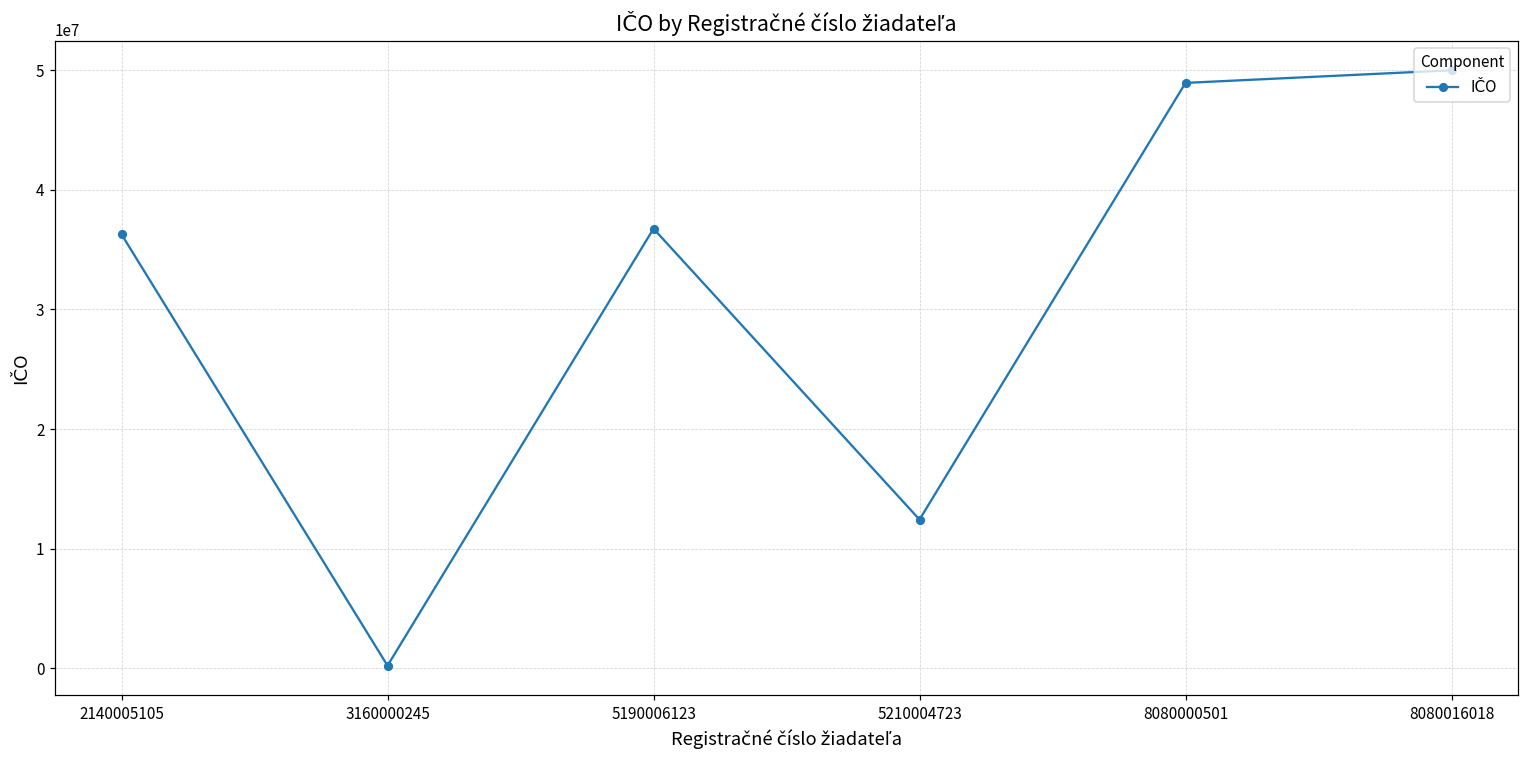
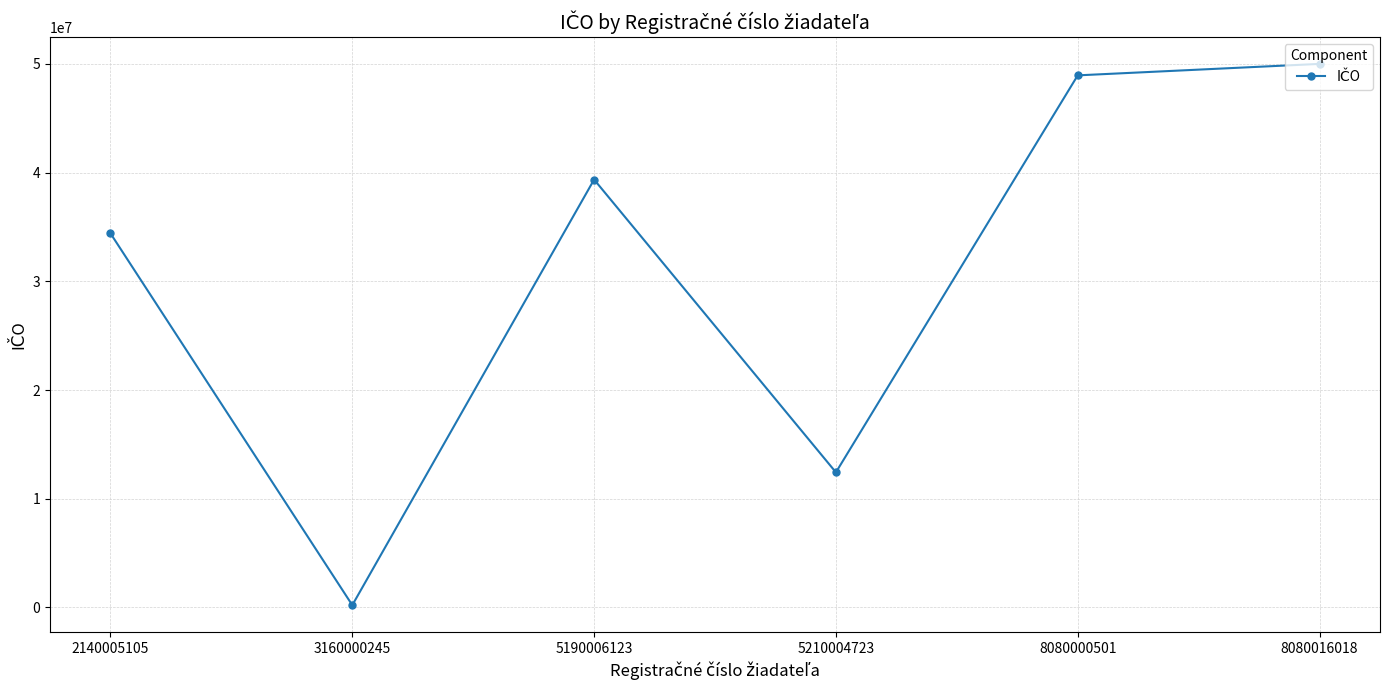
  {
-   "2140005105": 36300000,
+   "2140005105": 34400000,
    "3160000245": 200000,
-   "5190006123": 36800000,
+   "5190006123": 39400000,
    "5210004723": 12400000,
    "8080000501": 49000000
  }
